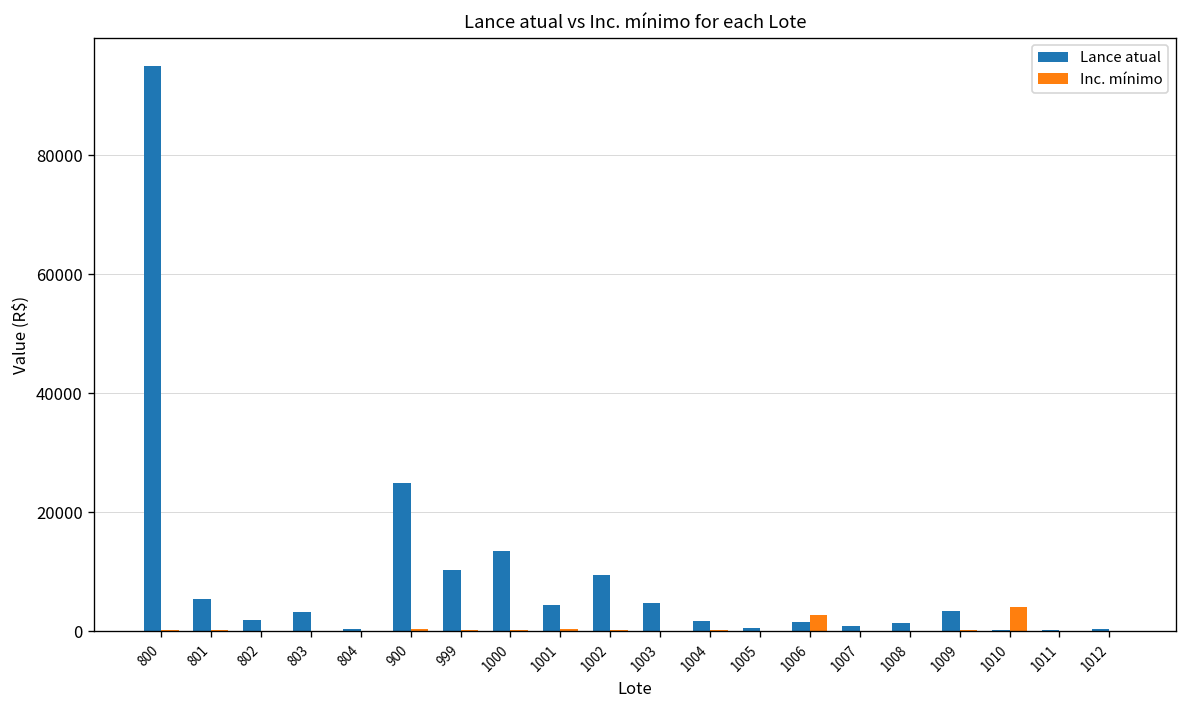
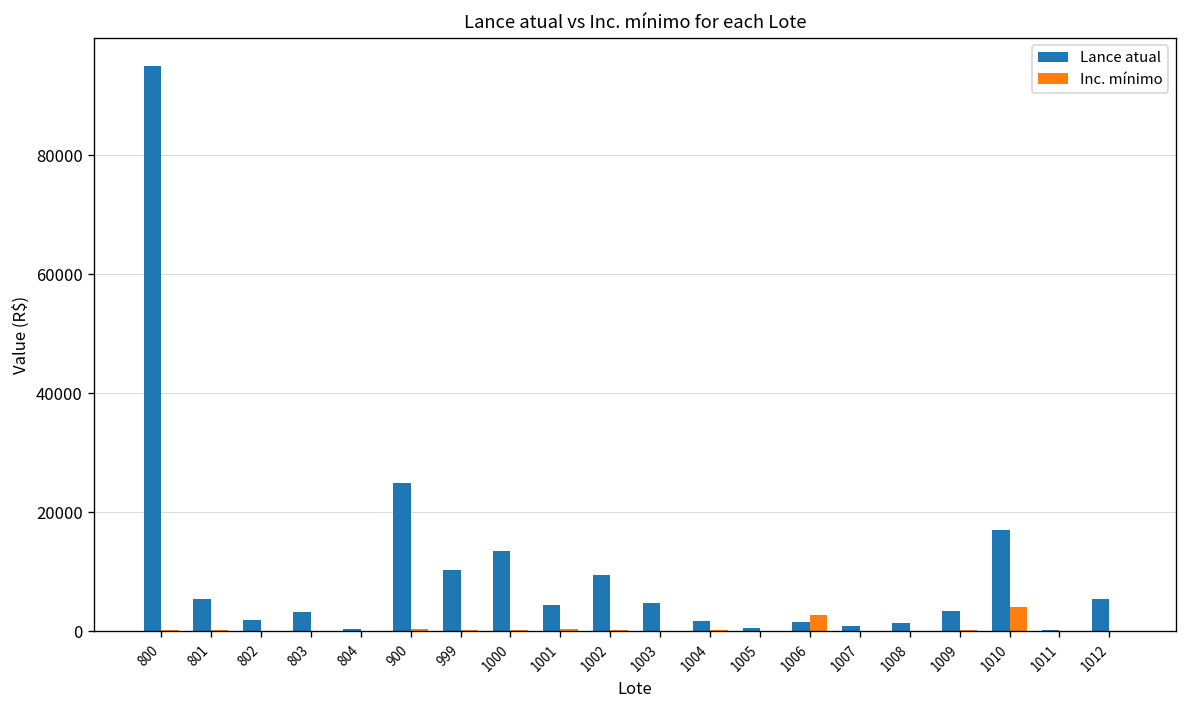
  {
    "Lance atual": {
      "800": 95000,
      "801": 6000,
      "802": 2000,
      "803": 3000,
      "900": 25000,
      "999": 10000,
      "1000": 14000,
      "1001": 5000,
      "1002": 10000,
      "1003": 5000,
      "1004": 2000,
      "1005": 1000,
      "1006": 2000,
      "1007": 1000,
      "1008": 1000,
      "1009": 4000,
-     "1010": 0,
-     "1012": 0
+     "1010": 17000,
+     "1012": 5000
    },
    "Inc. mínimo": {
      "1006": 3000,
      "1010": 4000
    }
  }
